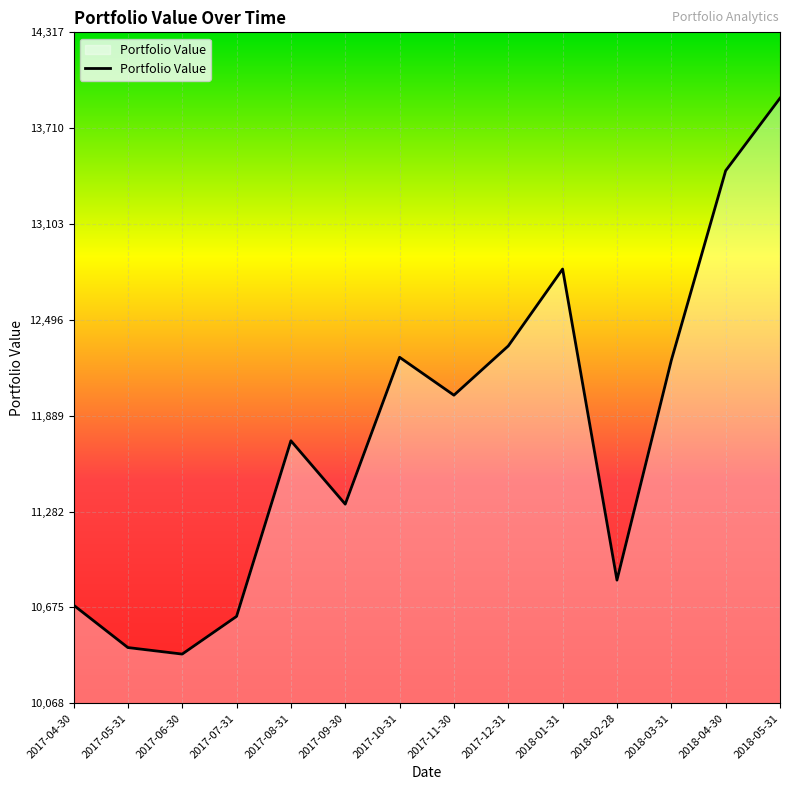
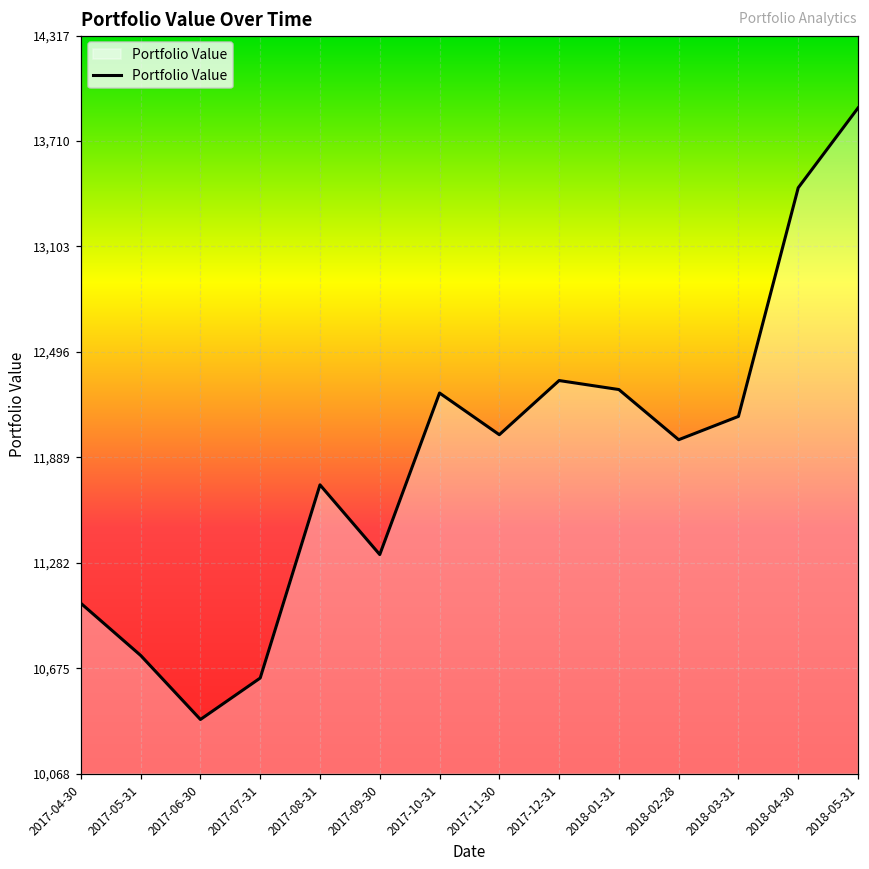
  {
-   "2017-04-30": "10,690",
-   "2017-05-31": "10,420",
+   "2017-04-30": "11,050",
+   "2017-05-31": "10,750",
    "2017-06-30": "10,380",
    "2017-07-31": "10,620",
    "2017-08-31": "11,730",
    "2017-09-30": "11,330",
    "2017-10-31": "12,260",
    "2017-11-30": "12,020",
    "2017-12-31": "12,330",
-   "2018-01-31": "12,820",
-   "2018-02-28": "10,850",
-   "2018-03-31": "12,240",
+   "2018-01-31": "12,280",
+   "2018-02-28": "11,990",
+   "2018-03-31": "12,120",
    "2018-04-30": "13,440",
    "2018-05-31": "13,900"
  }
